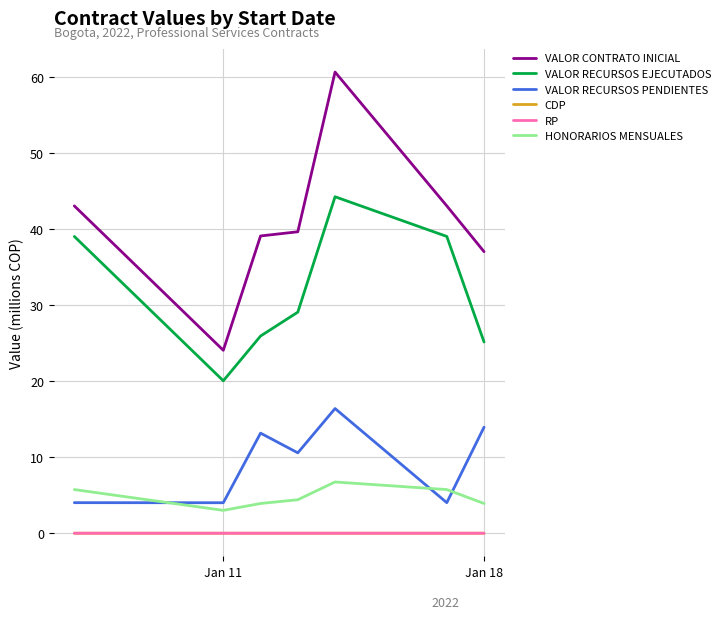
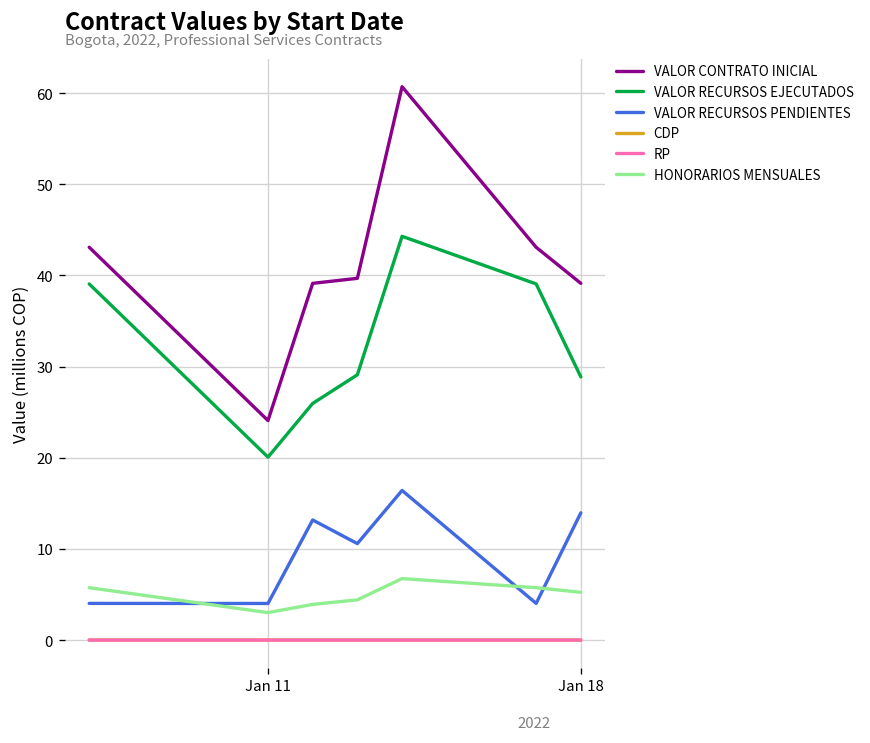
  {
    "VALOR CONTRATO INICIAL": {
      "Jan 11": 24,
-     "Jan 18": 37
+     "Jan 18": 39
    },
    "VALOR RECURSOS EJECUTADOS": {
      "Jan 11": 20,
-     "Jan 18": 25
+     "Jan 18": 29
    },
    "VALOR RECURSOS PENDIENTES": {
      "Jan 11": 4,
      "Jan 18": 14
    },
    "RP": {
      "Jan 11": 0,
      "Jan 18": 0
    },
    "HONORARIOS MENSUALES": {
      "Jan 11": 3,
-     "Jan 18": 4
+     "Jan 18": 5
    }
  }
